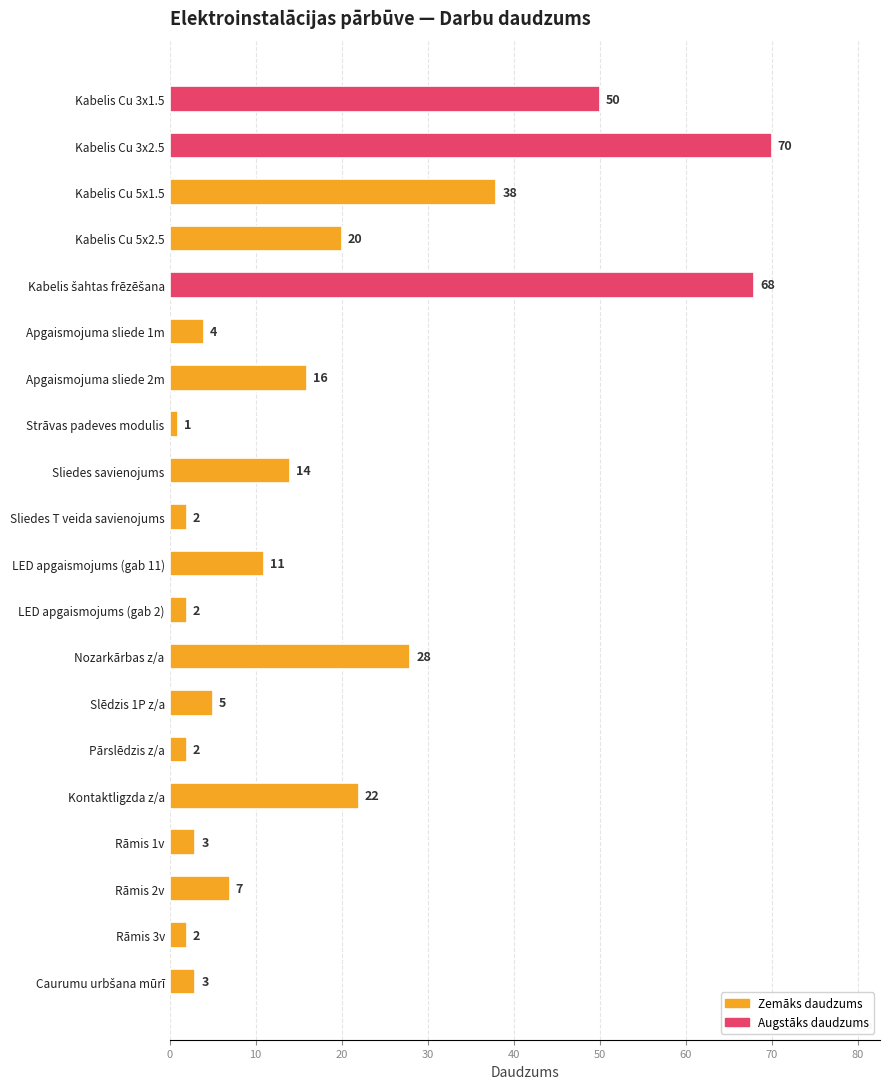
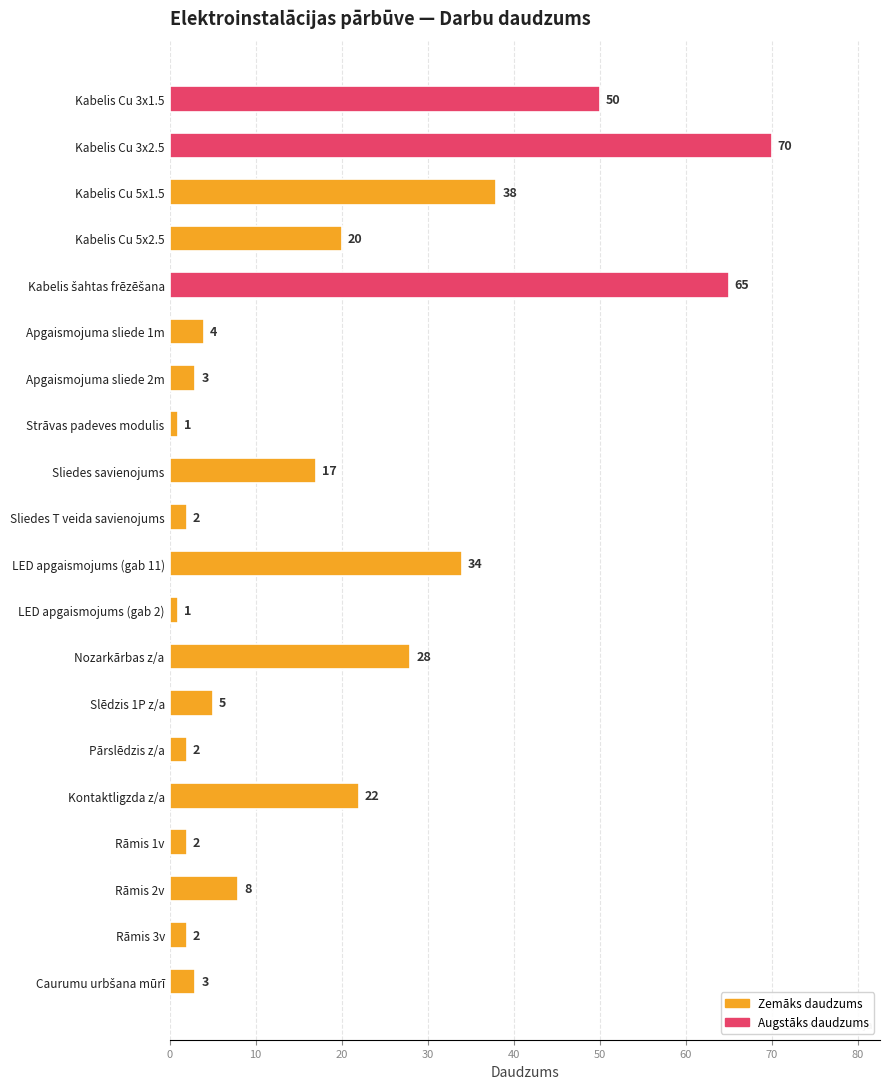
  {
    "Kabelis Cu 3x1.5": 50,
    "Kabelis Cu 3x2.5": 70,
    "Kabelis Cu 5x1.5": 38,
    "Kabelis Cu 5x2.5": 20,
-   "Kabelis šahtas frēzēšana": 68,
+   "Kabelis šahtas frēzēšana": 65,
    "Apgaismojuma sliede 1m": 4,
-   "Apgaismojuma sliede 2m": 16,
+   "Apgaismojuma sliede 2m": 3,
    "Strāvas padeves modulis": 1,
-   "Sliedes savienojums": 14,
+   "Sliedes savienojums": 17,
    "Sliedes T veida savienojums": 2,
-   "LED apgaismojums (gab 11)": 11,
-   "LED apgaismojums (gab 2)": 2,
+   "LED apgaismojums (gab 11)": 34,
+   "LED apgaismojums (gab 2)": 1,
    "Nozarkārbas z/a": 28,
    "Slēdzis 1P z/a": 5,
    "Pārslēdzis z/a": 2,
    "Kontaktligzda z/a": 22,
-   "Rāmis 1v": 3,
-   "Rāmis 2v": 7,
+   "Rāmis 1v": 2,
+   "Rāmis 2v": 8,
    "Rāmis 3v": 2,
    "Caurumu urbšana mūrī": 3
  }
